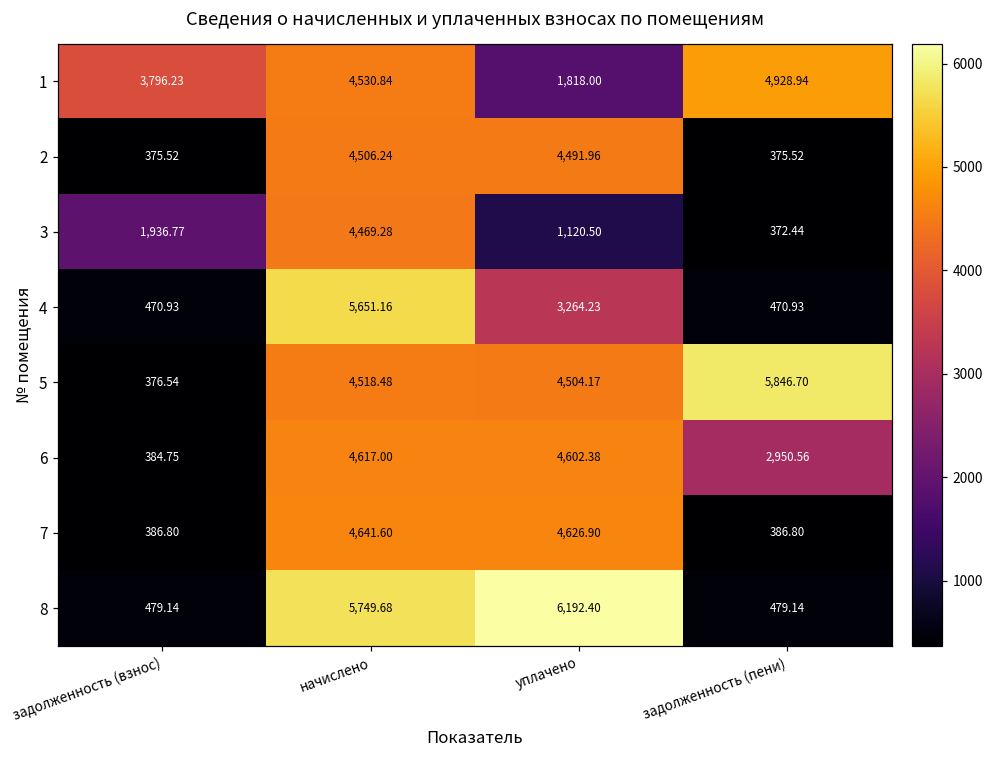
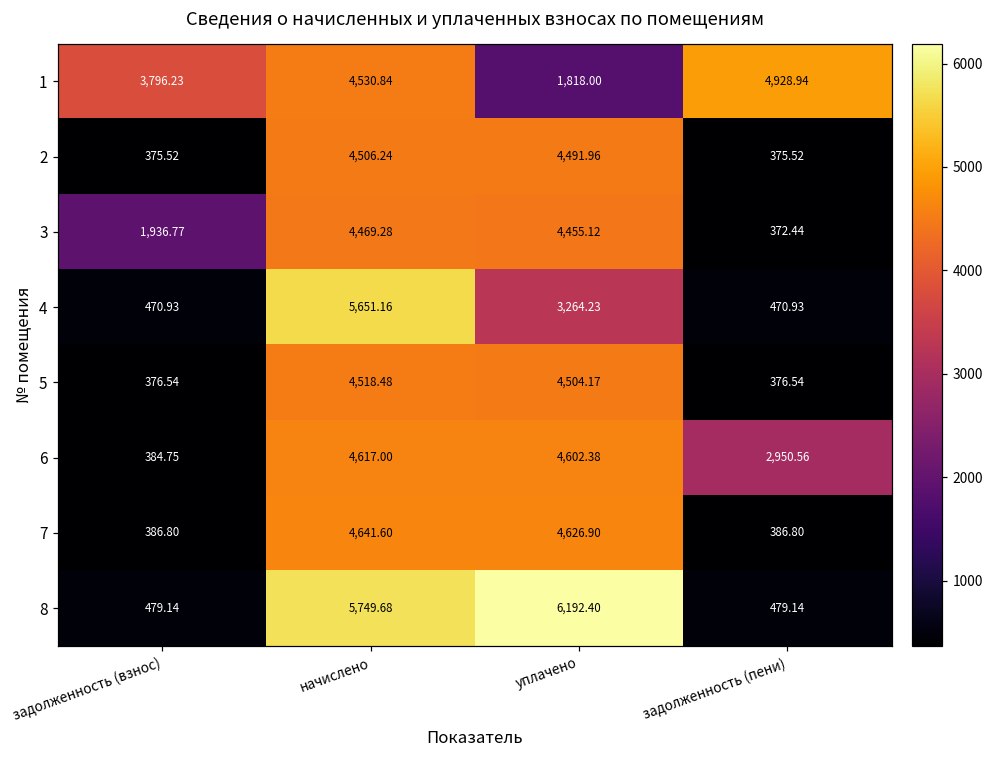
  {
    "1": {
      "задолженность (взнос)": "3,796.23",
      "начислено": "4,530.84",
      "уплачено": "1,818.00",
      "задолженность (пени)": "4,928.94"
    },
    "2": {
      "задолженность (взнос)": "375.52",
      "начислено": "4,506.24",
      "уплачено": "4,491.96",
      "задолженность (пени)": "375.52"
    },
    "3": {
      "задолженность (взнос)": "1,936.77",
      "начислено": "4,469.28",
-     "уплачено": "1,120.50",
+     "уплачено": "4,455.12",
      "задолженность (пени)": "372.44"
    },
    "4": {
      "задолженность (взнос)": "470.93",
      "начислено": "5,651.16",
      "уплачено": "3,264.23",
      "задолженность (пени)": "470.93"
    },
    "5": {
      "задолженность (взнос)": "376.54",
      "начислено": "4,518.48",
      "уплачено": "4,504.17",
-     "задолженность (пени)": "5,846.70"
+     "задолженность (пени)": "376.54"
    },
    "6": {
      "задолженность (взнос)": "384.75",
      "начислено": "4,617.00",
      "уплачено": "4,602.38",
      "задолженность (пени)": "2,950.56"
    },
    "7": {
      "задолженность (взнос)": "386.80",
      "начислено": "4,641.60",
      "уплачено": "4,626.90",
      "задолженность (пени)": "386.80"
    },
    "8": {
      "задолженность (взнос)": "479.14",
      "начислено": "5,749.68",
      "уплачено": "6,192.40",
      "задолженность (пени)": "479.14"
    }
  }
